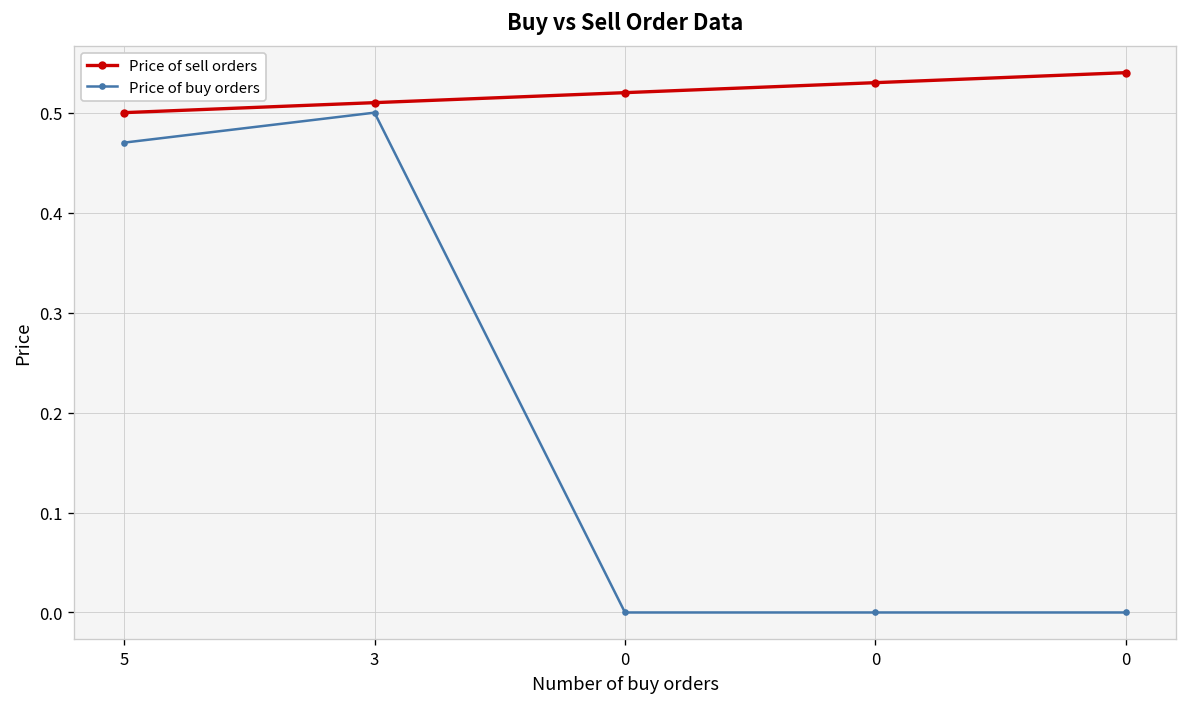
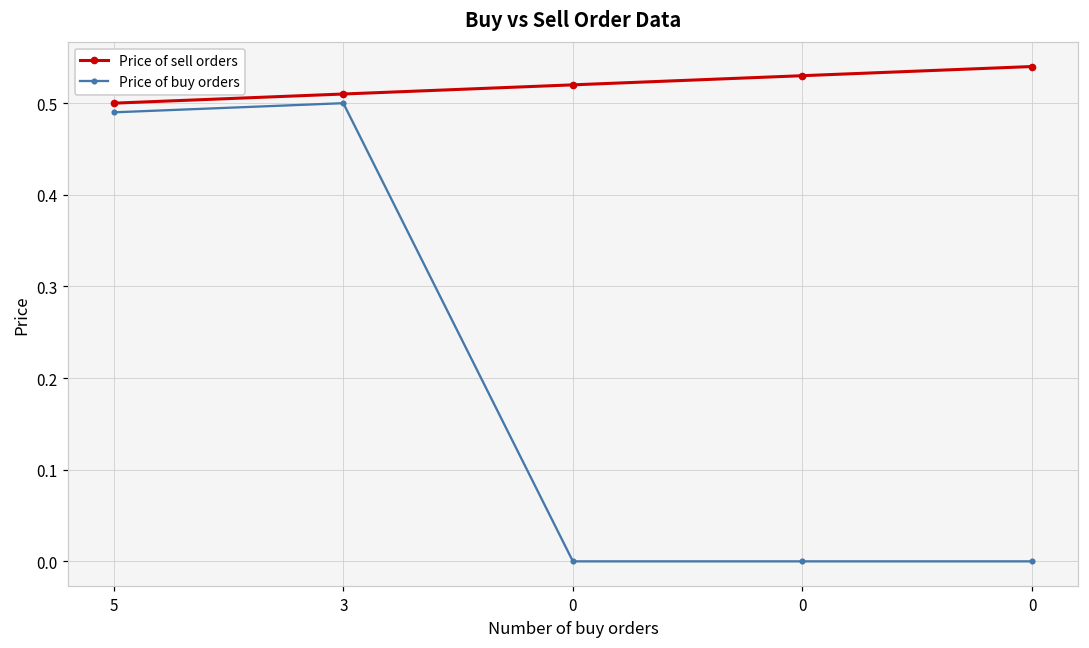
  {
    "Price of sell orders": {
      "5": 0.50,
      "3": 0.51
    },
    "Price of buy orders": {
-     "5": 0.47,
+     "5": 0.49,
      "3": 0.50
    }
  }
